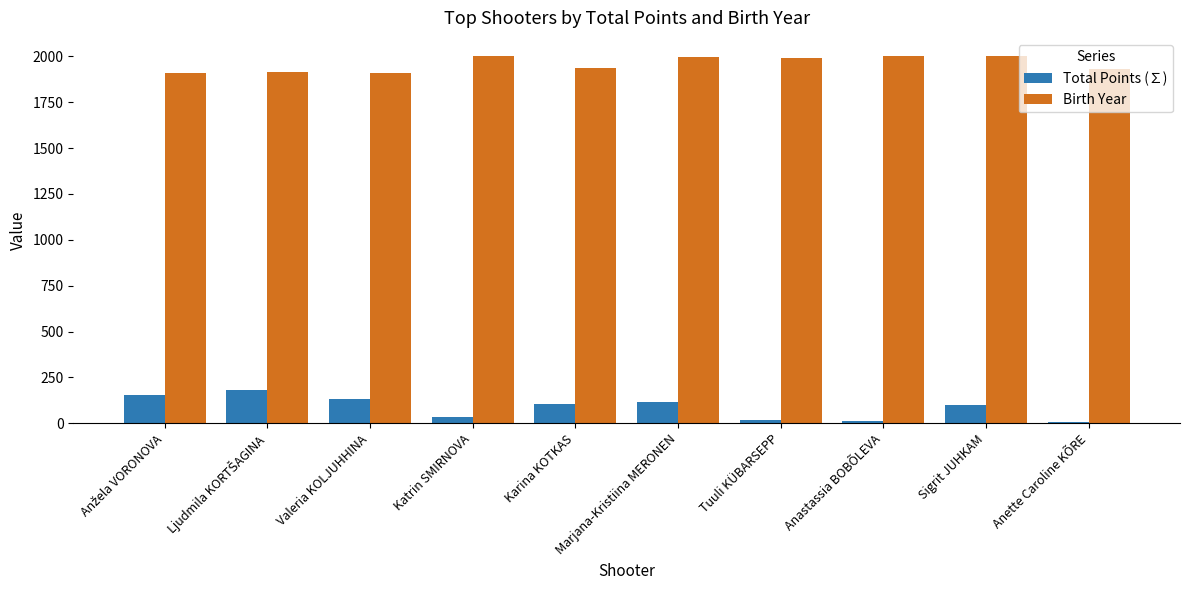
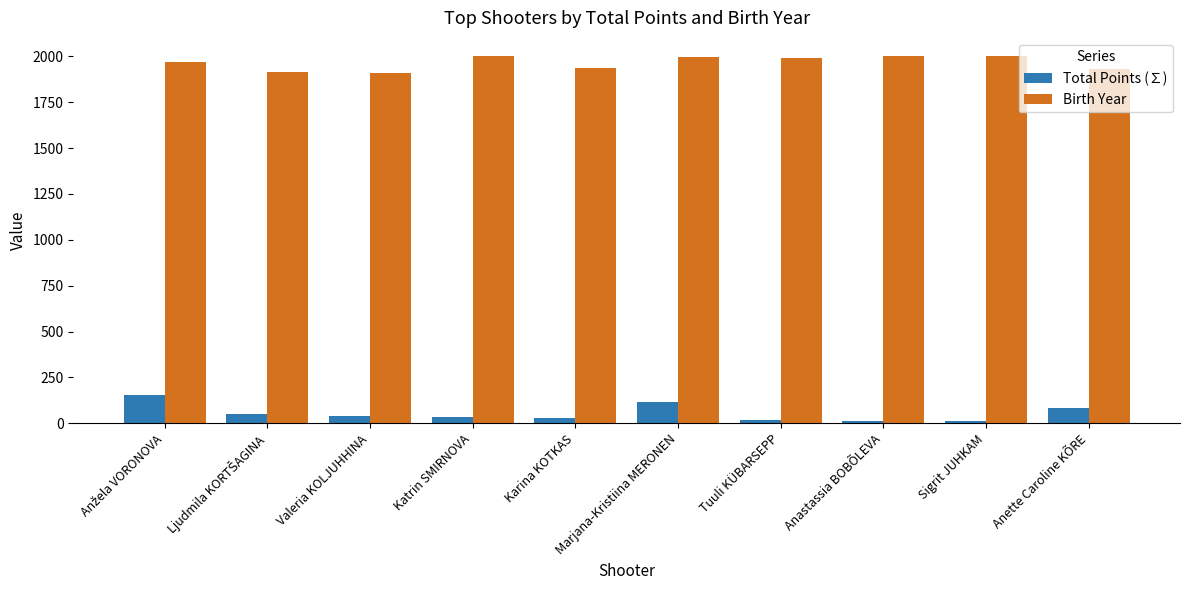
  {
    "Total Points (∑)": {
      "Anžela VORONOVA": 160,
-     "Ljudmila KORTŠAGINA": 180,
-     "Valeria KOLJUHHINA": 130,
+     "Ljudmila KORTŠAGINA": 50,
+     "Valeria KOLJUHHINA": 40,
      "Katrin SMIRNOVA": 30,
-     "Karina KOTKAS": 100,
+     "Karina KOTKAS": 30,
      "Marjana-Kristiina MERONEN": 110,
      "Tuuli KÜBARSEPP": 20,
-     "Sigrit JUHKAM": 100,
-     "Anette Caroline KÕRE": 10
+     "Sigrit JUHKAM": 10,
+     "Anette Caroline KÕRE": 80
    },
    "Birth Year": {
-     "Anžela VORONOVA": 1910,
+     "Anžela VORONOVA": 1970,
      "Ljudmila KORTŠAGINA": 1920,
      "Valeria KOLJUHHINA": 1910,
      "Katrin SMIRNOVA": 2000,
      "Karina KOTKAS": 1940,
      "Marjana-Kristiina MERONEN": 2000,
      "Tuuli KÜBARSEPP": 1990,
      "Anastassia BOBÕLEVA": 2000,
      "Sigrit JUHKAM": 2000
    }
  }
